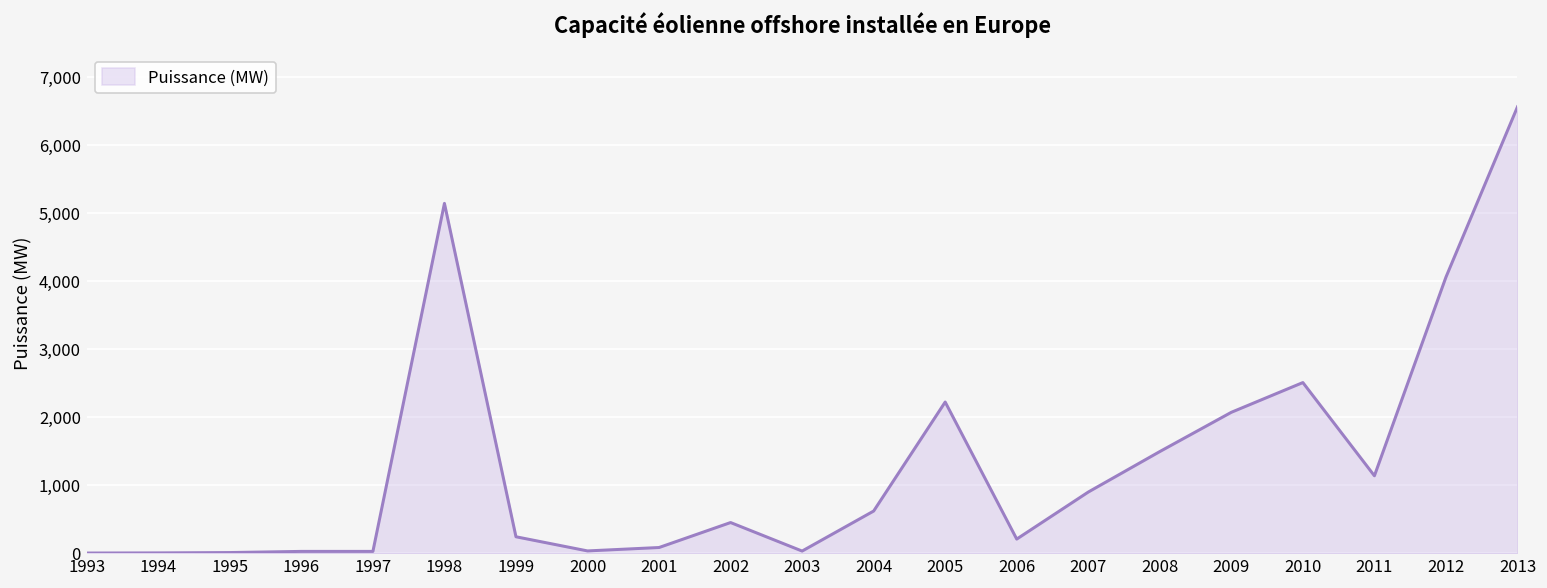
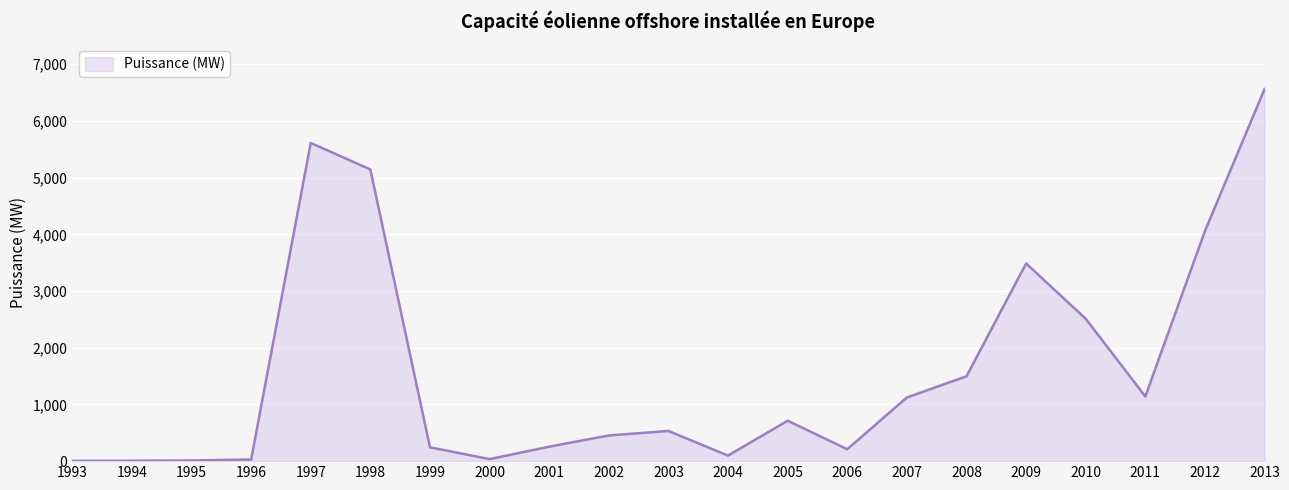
  {
    "1993": "0",
    "1994": "0",
    "1995": "0",
    "1996": "0",
-   "1997": "0",
+   "1997": "5,600",
    "1998": "5,100",
    "1999": "200",
    "2000": "0",
-   "2001": "100",
+   "2001": "300",
    "2002": "500",
-   "2003": "0",
-   "2004": "600",
-   "2005": "2,200",
+   "2003": "500",
+   "2004": "100",
+   "2005": "700",
    "2006": "200",
-   "2007": "900",
+   "2007": "1,100",
    "2008": "1,500",
-   "2009": "2,100",
+   "2009": "3,500",
    "2010": "2,500",
    "2011": "1,100",
    "2012": "4,100",
    "2013": "6,600"
  }
